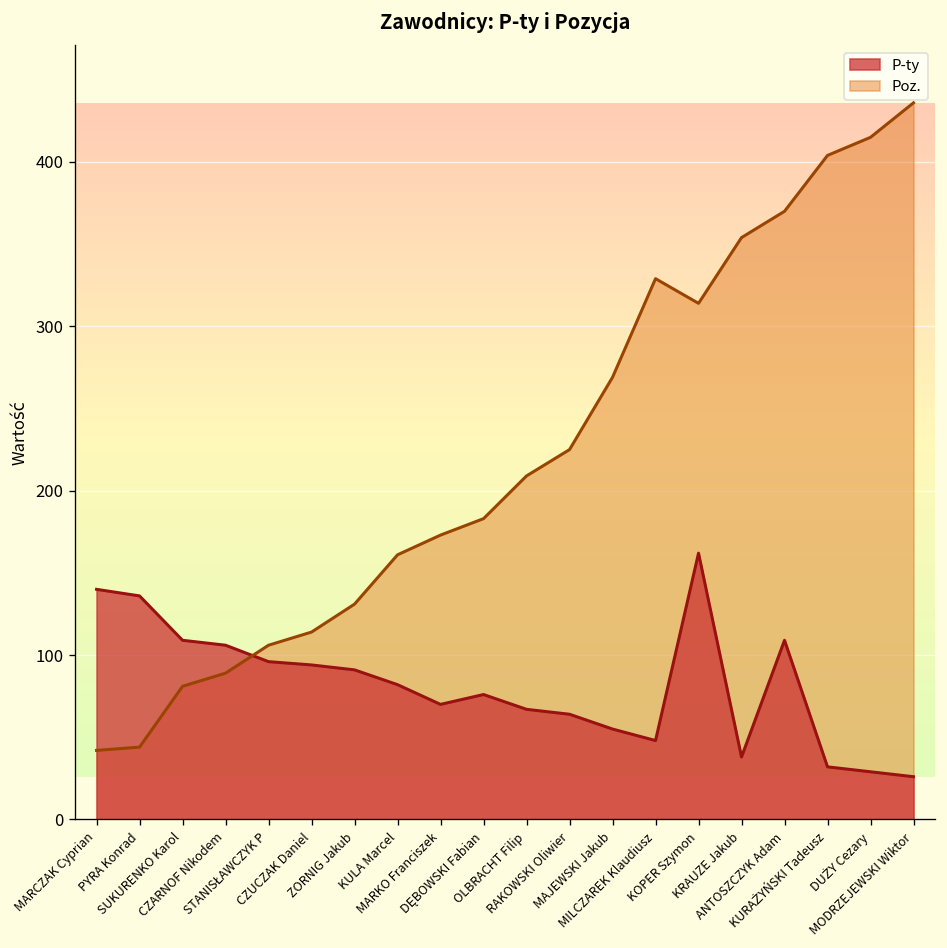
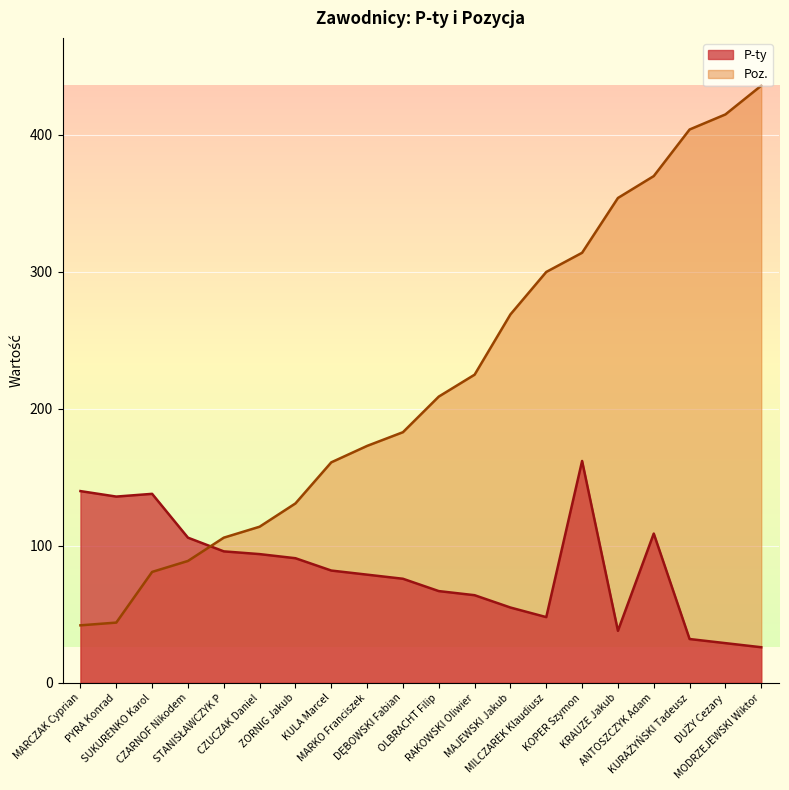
  {
    "P-ty": {
      "MARCZAK Cyprian": 140,
      "PYRA Konrad": 136,
-     "SUKURENKO Karol": 109,
+     "SUKURENKO Karol": 138,
      "CZARNOF Nikodem": 106,
      "STANISŁAWCZYK P": 96,
      "CZUCZAK Daniel": 94,
      "ZORNIG Jakub": 91,
      "KULA Marcel": 82,
-     "MARKO Franciszek": 70,
+     "MARKO Franciszek": 79,
      "DĘBOWSKI Fabian": 76,
      "OLBRACHT Filip": 67,
      "RAKOWSKI Oliwier": 64,
      "MAJEWSKI Jakub": 55,
      "MILCZAREK Klaudiusz": 48,
      "KOPER Szymon": 162,
      "KRAUZE Jakub": 38,
      "ANTOSZCZYK Adam": 109,
      "KURAŻYŃSKI Tadeusz": 32,
      "DUŻY Cezary": 29,
      "MODRZEJEWSKI Wiktor": 26
    },
    "Poz.": {
      "MARCZAK Cyprian": 42,
      "PYRA Konrad": 44,
      "SUKURENKO Karol": 81,
      "CZARNOF Nikodem": 89,
      "STANISŁAWCZYK P": 106,
      "CZUCZAK Daniel": 114,
      "ZORNIG Jakub": 131,
      "KULA Marcel": 161,
      "MARKO Franciszek": 173,
      "DĘBOWSKI Fabian": 183,
      "OLBRACHT Filip": 209,
      "RAKOWSKI Oliwier": 225,
      "MAJEWSKI Jakub": 269,
-     "MILCZAREK Klaudiusz": 329,
+     "MILCZAREK Klaudiusz": 300,
      "KOPER Szymon": 314,
      "KRAUZE Jakub": 354,
      "ANTOSZCZYK Adam": 370,
      "KURAŻYŃSKI Tadeusz": 404,
      "DUŻY Cezary": 415
    }
  }
